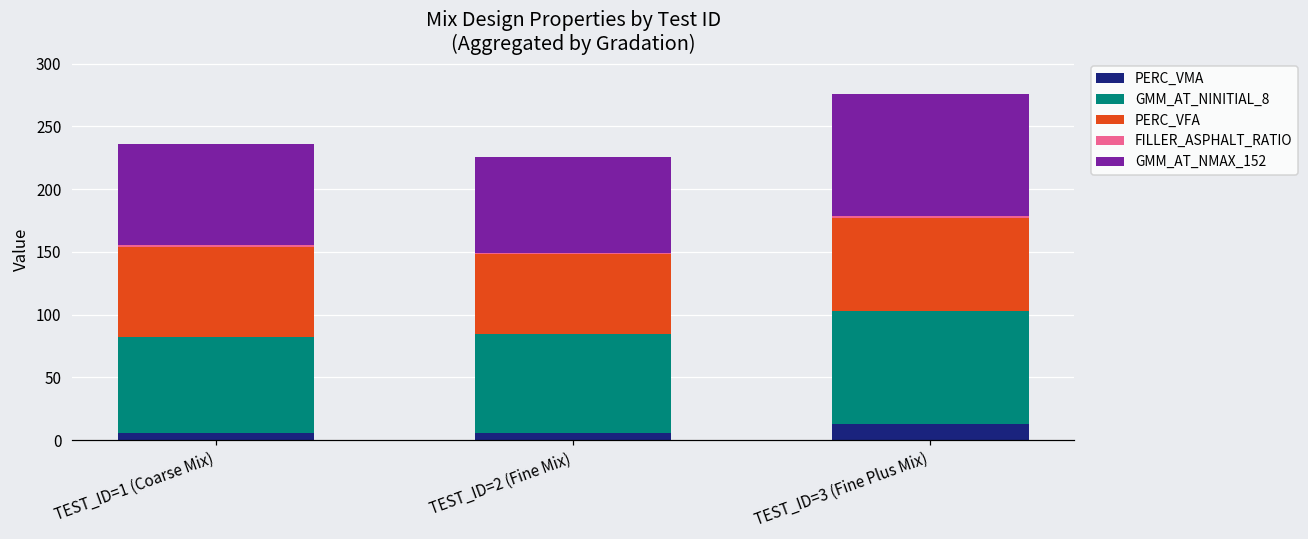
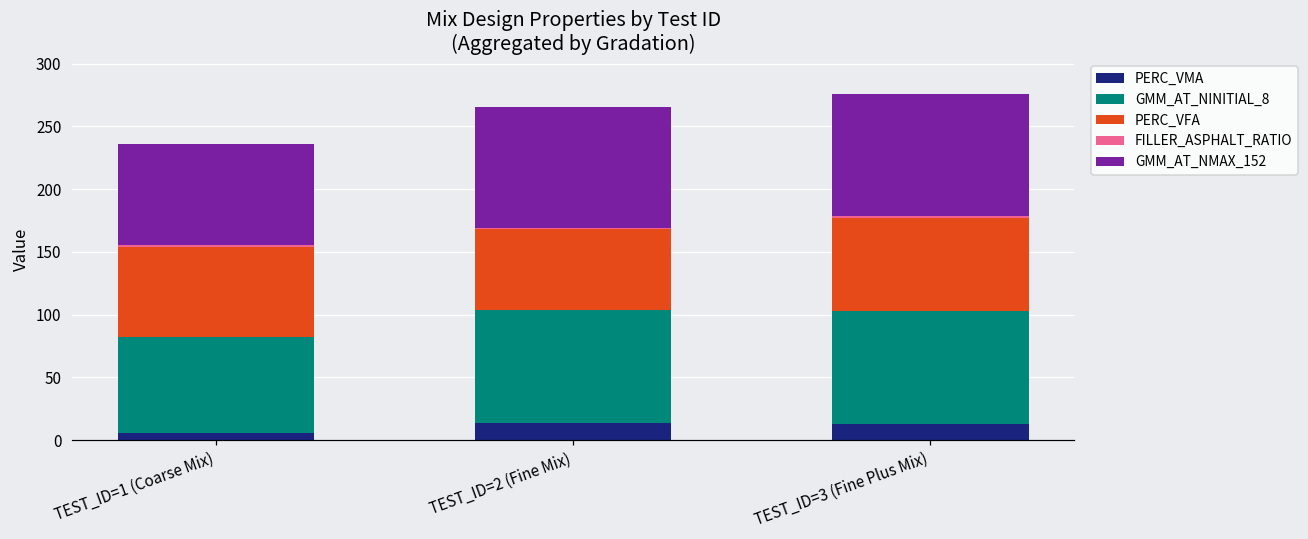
  {
    "PERC_VMA": {
      "TEST_ID=1 (Coarse Mix)": 6,
-     "TEST_ID=2 (Fine Mix)": 6,
+     "TEST_ID=2 (Fine Mix)": 14,
      "TEST_ID=3 (Fine Plus Mix)": 13
    },
    "GMM_AT_NINITIAL_8": {
      "TEST_ID=1 (Coarse Mix)": 77,
-     "TEST_ID=2 (Fine Mix)": 79,
+     "TEST_ID=2 (Fine Mix)": 90,
      "TEST_ID=3 (Fine Plus Mix)": 90
    },
    "PERC_VFA": {
      "TEST_ID=1 (Coarse Mix)": 72,
      "TEST_ID=2 (Fine Mix)": 64,
      "TEST_ID=3 (Fine Plus Mix)": 74
    },
    "GMM_AT_NMAX_152": {
      "TEST_ID=1 (Coarse Mix)": 81,
-     "TEST_ID=2 (Fine Mix)": 77,
+     "TEST_ID=2 (Fine Mix)": 97,
      "TEST_ID=3 (Fine Plus Mix)": 98
    }
  }
